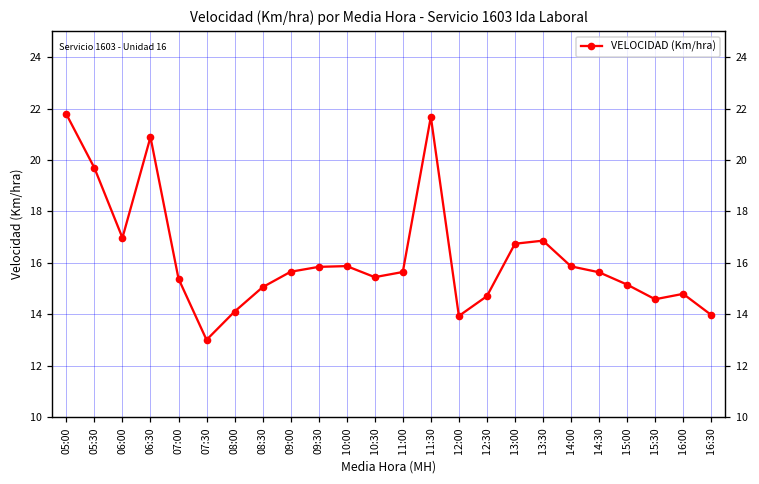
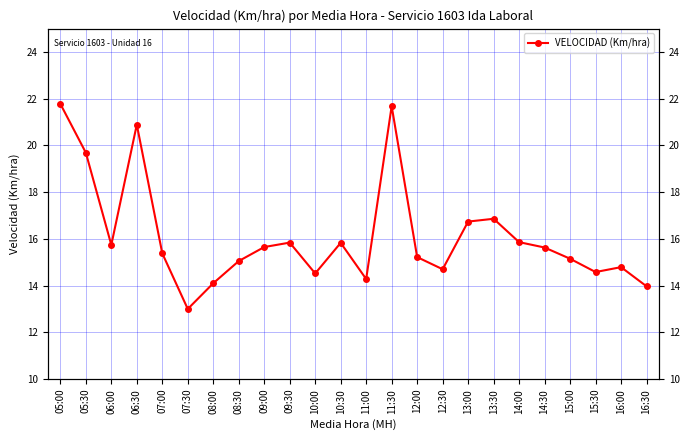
  {
    "05:00": 21.8,
    "05:30": 19.7,
-   "06:00": 17.0,
+   "06:00": 15.7,
    "06:30": 20.9,
    "07:00": 15.4,
    "07:30": 13.0,
    "08:00": 14.1,
    "08:30": 15.1,
    "09:00": 15.7,
    "09:30": 15.8,
-   "10:00": 15.9,
-   "10:30": 15.4,
-   "11:00": 15.6,
+   "10:00": 14.5,
+   "10:30": 15.8,
+   "11:00": 14.3,
    "11:30": 21.7,
-   "12:00": 13.9,
+   "12:00": 15.2,
    "12:30": 14.7,
    "13:00": 16.7,
    "13:30": 16.9,
    "14:00": 15.9,
    "14:30": 15.6,
    "15:00": 15.2,
    "15:30": 14.6,
    "16:00": 14.8,
    "16:30": 14.0
  }
